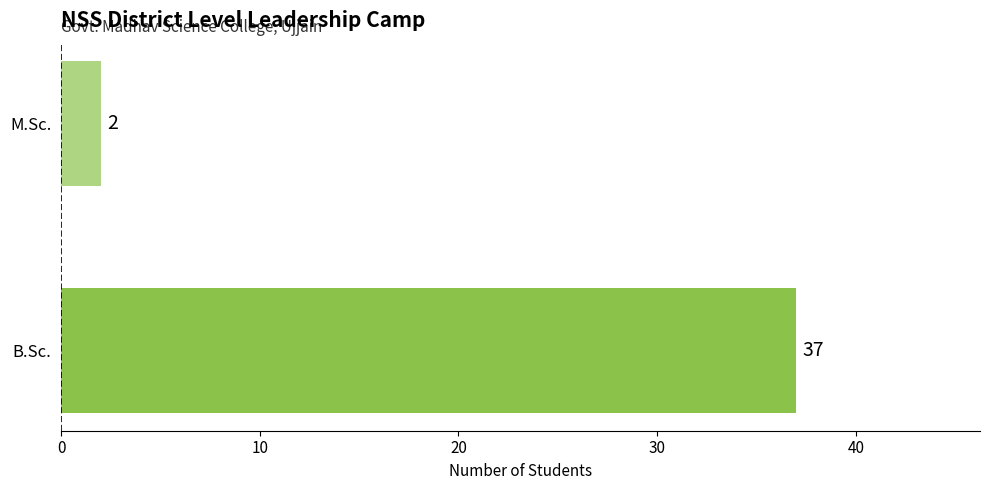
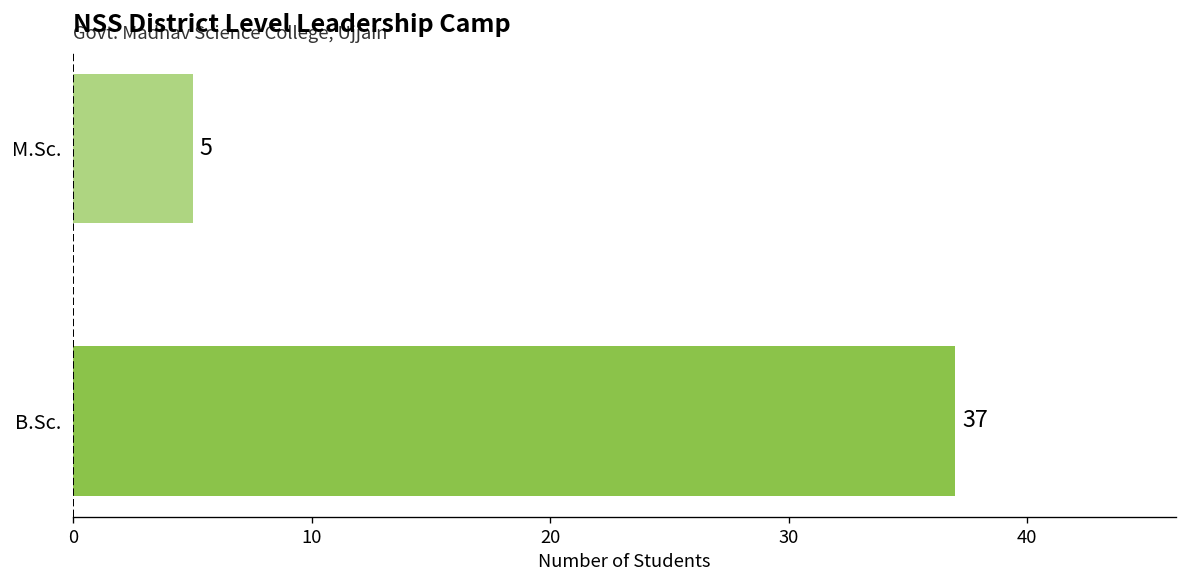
  {
-   "M.Sc.": 2,
+   "M.Sc.": 5,
    "B.Sc.": 37
  }
